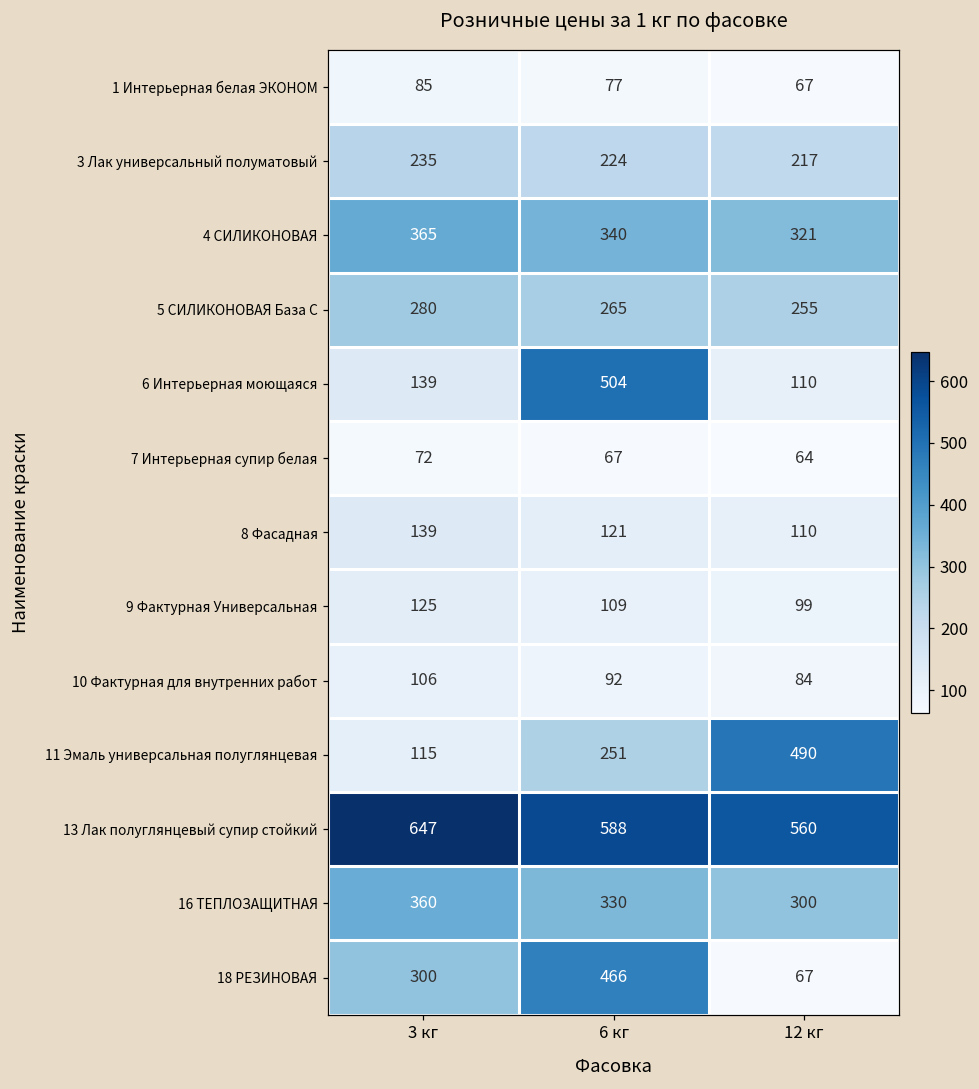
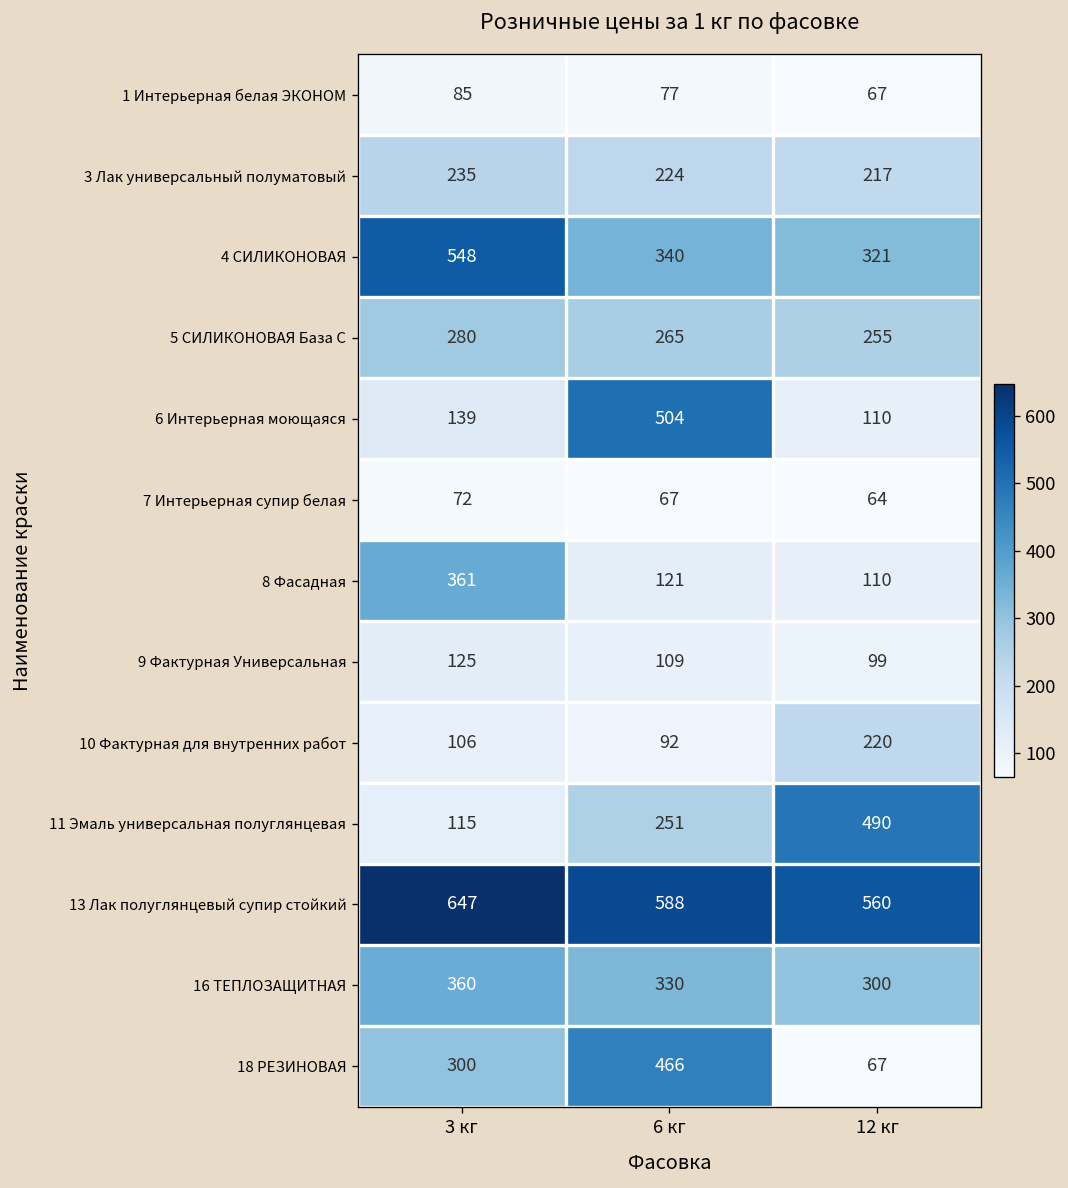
  {
    "1 Интерьерная белая ЭКОНОМ": {
      "3 кг": 85,
      "6 кг": 77,
      "12 кг": 67
    },
    "3 Лак универсальный полуматовый": {
      "3 кг": 235,
      "6 кг": 224,
      "12 кг": 217
    },
    "4 СИЛИКОНОВАЯ": {
-     "3 кг": 365,
+     "3 кг": 548,
      "6 кг": 340,
      "12 кг": 321
    },
    "5 СИЛИКОНОВАЯ База С": {
      "3 кг": 280,
      "6 кг": 265,
      "12 кг": 255
    },
    "6 Интерьерная моющаяся": {
      "3 кг": 139,
      "6 кг": 504,
      "12 кг": 110
    },
    "7 Интерьерная супир белая": {
      "3 кг": 72,
      "6 кг": 67,
      "12 кг": 64
    },
    "8 Фасадная": {
-     "3 кг": 139,
+     "3 кг": 361,
      "6 кг": 121,
      "12 кг": 110
    },
    "9 Фактурная Универсальная": {
      "3 кг": 125,
      "6 кг": 109,
      "12 кг": 99
    },
    "10 Фактурная для внутренних работ": {
      "3 кг": 106,
      "6 кг": 92,
-     "12 кг": 84
+     "12 кг": 220
    },
    "11 Эмаль универсальная полуглянцевая": {
      "3 кг": 115,
      "6 кг": 251,
      "12 кг": 490
    },
    "13 Лак полуглянцевый супир стойкий": {
      "3 кг": 647,
      "6 кг": 588,
      "12 кг": 560
    },
    "16 ТЕПЛОЗАЩИТНАЯ": {
      "3 кг": 360,
      "6 кг": 330,
      "12 кг": 300
    },
    "18 РЕЗИНОВАЯ": {
      "3 кг": 300,
      "6 кг": 466,
      "12 кг": 67
    }
  }
